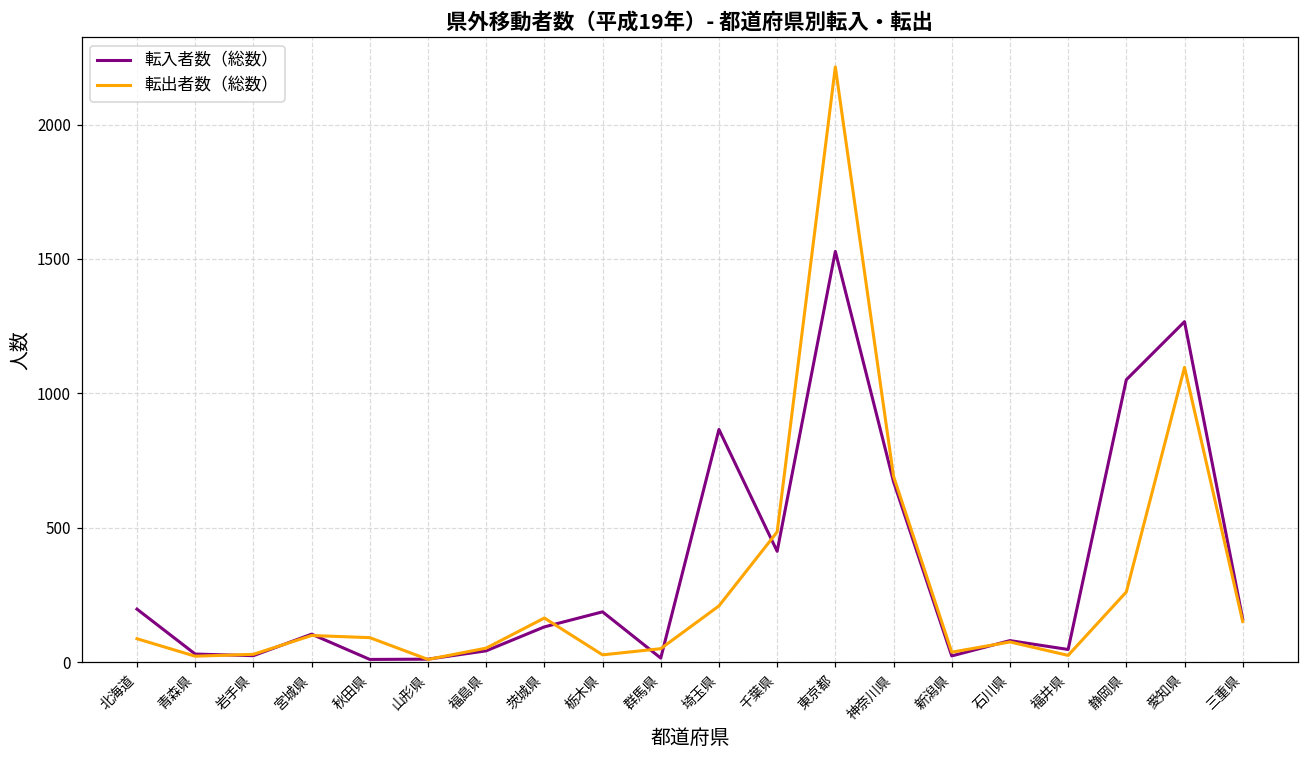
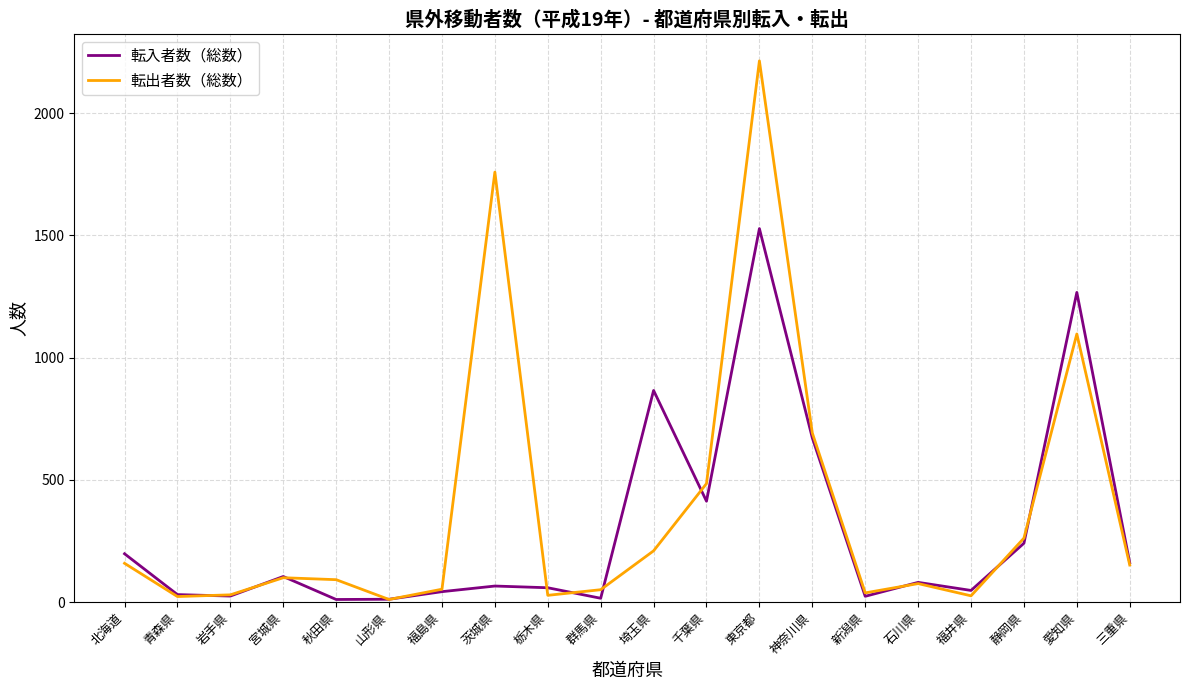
  {
    "転入者数（総数）": {
      "北海道": 200,
      "秋田県": 10,
-     "茨城県": 130,
-     "栃木県": 190,
+     "茨城県": 70,
+     "栃木県": 60,
      "群馬県": 20,
      "埼玉県": 870,
      "千葉県": 410,
      "東京都": 1530,
      "神奈川県": 670,
      "新潟県": 20,
      "福井県": 50,
-     "静岡県": 1050,
+     "静岡県": 240,
      "愛知県": 1270
    },
    "転出者数（総数）": {
-     "北海道": 90,
+     "北海道": 160,
      "秋田県": 90,
-     "茨城県": 170,
+     "茨城県": 1760,
      "栃木県": 30,
      "群馬県": 50,
      "埼玉県": 210,
      "千葉県": 490,
      "東京都": 2210,
      "神奈川県": 690,
      "新潟県": 40,
      "福井県": 30,
      "静岡県": 260,
      "愛知県": 1100
    }
  }
